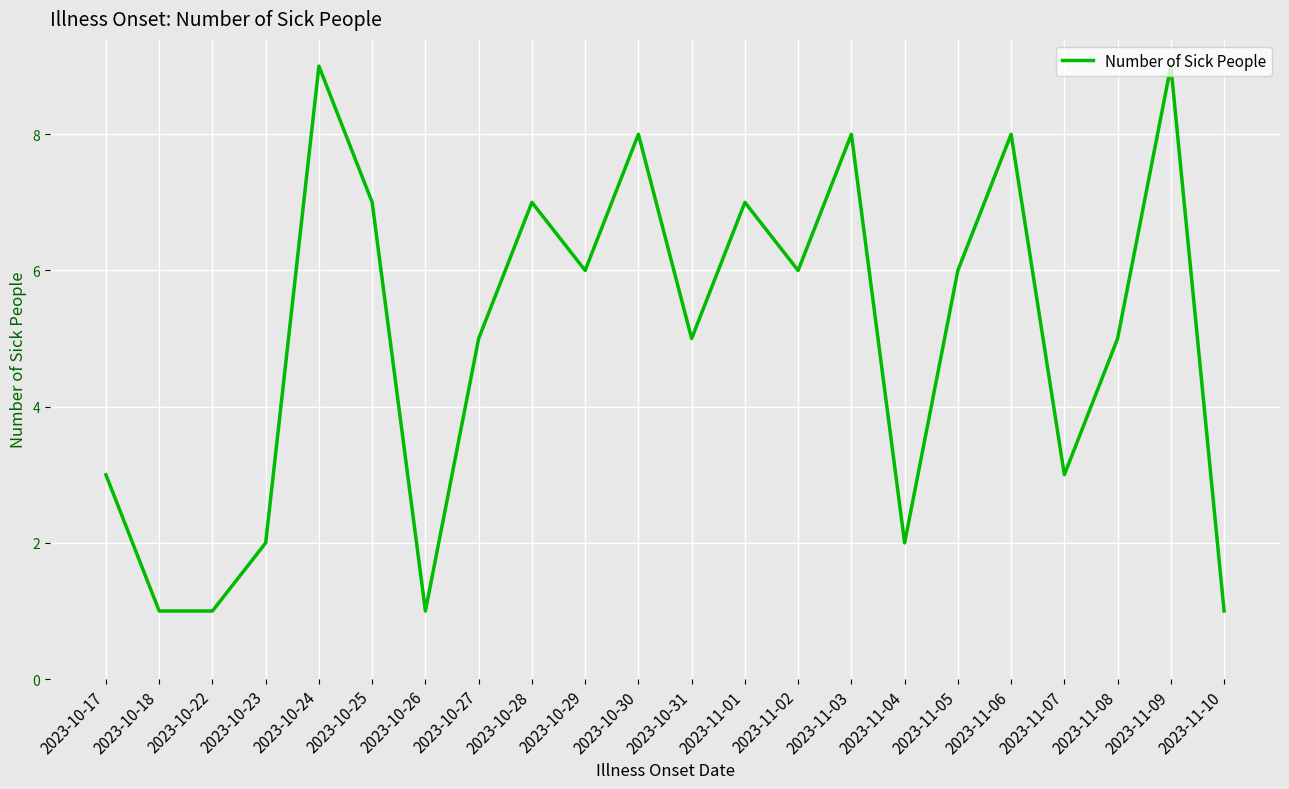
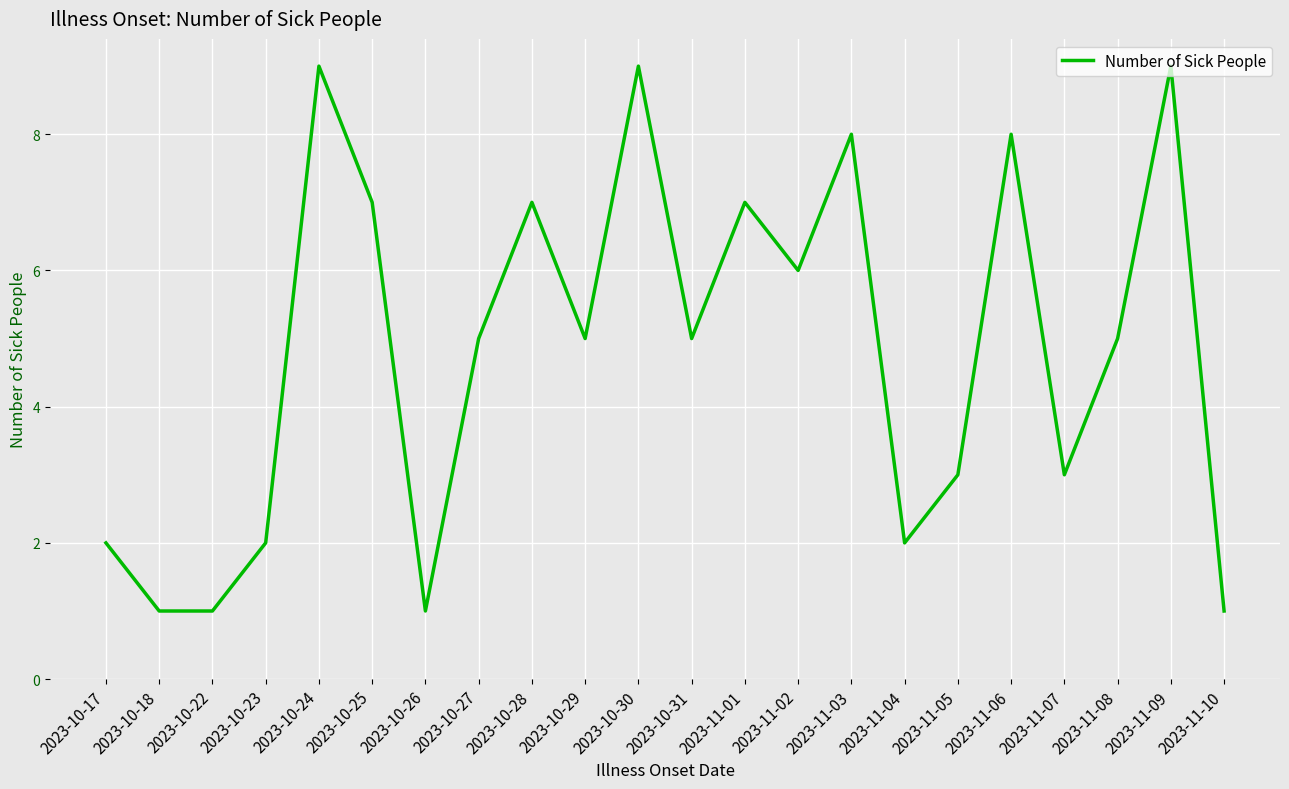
  {
-   "2023-10-17": 3,
+   "2023-10-17": 2,
    "2023-10-18": 1,
    "2023-10-22": 1,
    "2023-10-23": 2,
    "2023-10-24": 9,
    "2023-10-25": 7,
    "2023-10-26": 1,
    "2023-10-27": 5,
    "2023-10-28": 7,
-   "2023-10-29": 6,
-   "2023-10-30": 8,
+   "2023-10-29": 5,
+   "2023-10-30": 9,
    "2023-10-31": 5,
    "2023-11-01": 7,
    "2023-11-02": 6,
    "2023-11-03": 8,
    "2023-11-04": 2,
-   "2023-11-05": 6,
+   "2023-11-05": 3,
    "2023-11-06": 8,
    "2023-11-07": 3,
    "2023-11-08": 5,
    "2023-11-10": 1
  }
